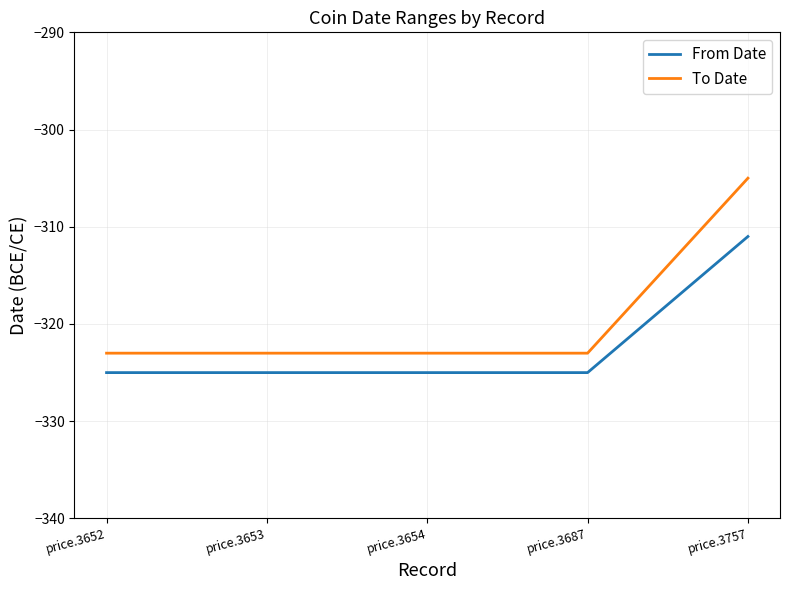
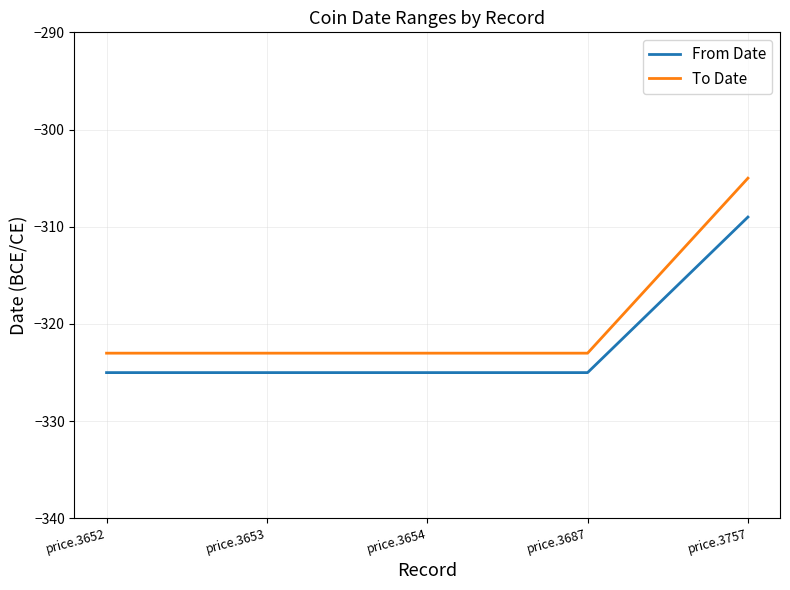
  {
    "From Date": {
      "price.3652": -325,
      "price.3653": -325,
      "price.3654": -325,
      "price.3687": -325,
-     "price.3757": -311
+     "price.3757": -309
    },
    "To Date": {
      "price.3652": -323,
      "price.3653": -323,
      "price.3654": -323,
      "price.3687": -323,
      "price.3757": -305
    }
  }
